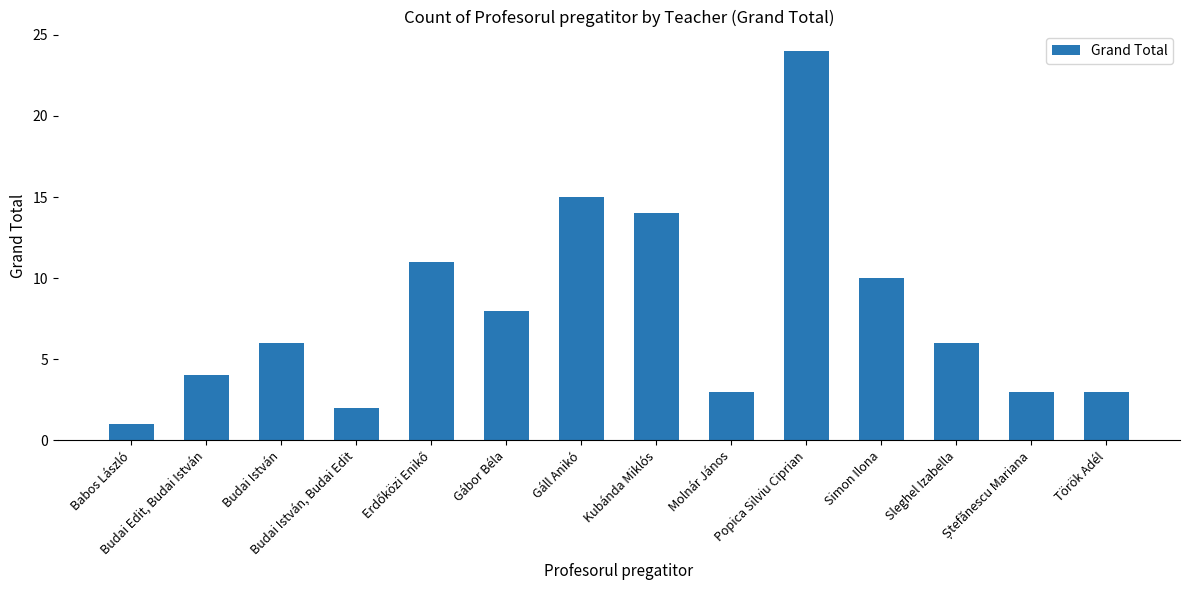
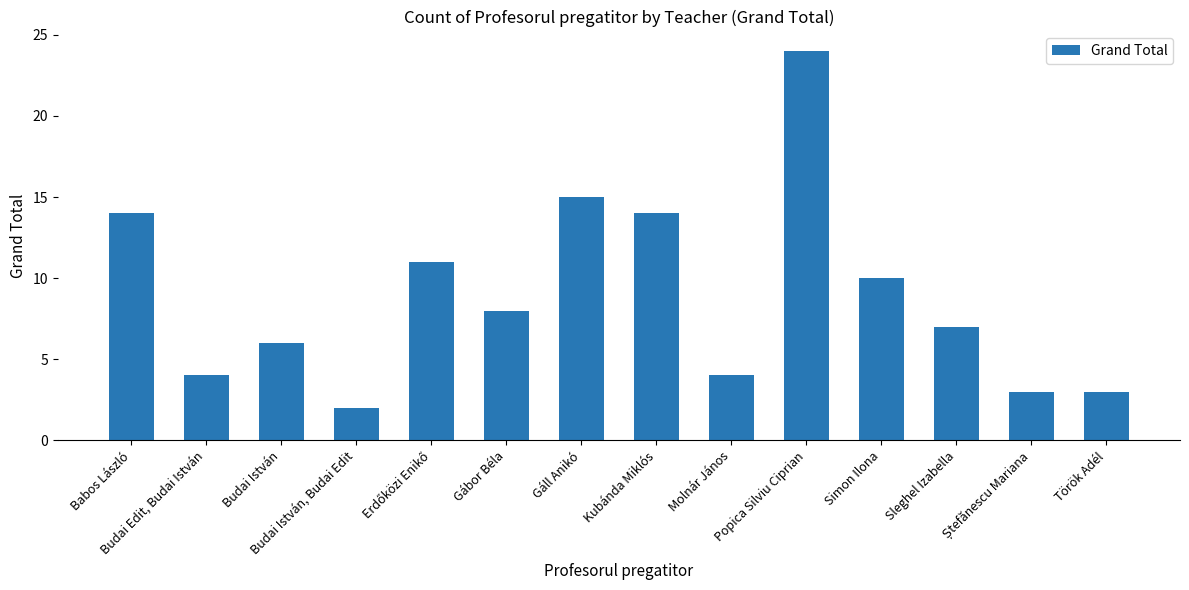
  {
-   "Babos László": 1,
+   "Babos László": 14,
    "Budai Edit, Budai István": 4,
    "Budai István": 6,
    "Budai István, Budai Edit": 2,
    "Erdőközi Enikő": 11,
    "Gábor Béla": 8,
    "Gáll Anikó": 15,
    "Kubánda Miklós": 14,
-   "Molnár János": 3,
+   "Molnár János": 4,
    "Popica Silviu Ciprian": 24,
    "Simon Ilona": 10,
-   "Sleghel Izabella": 6,
+   "Sleghel Izabella": 7,
    "Ștefănescu Mariana": 3,
    "Török Adél": 3
  }
